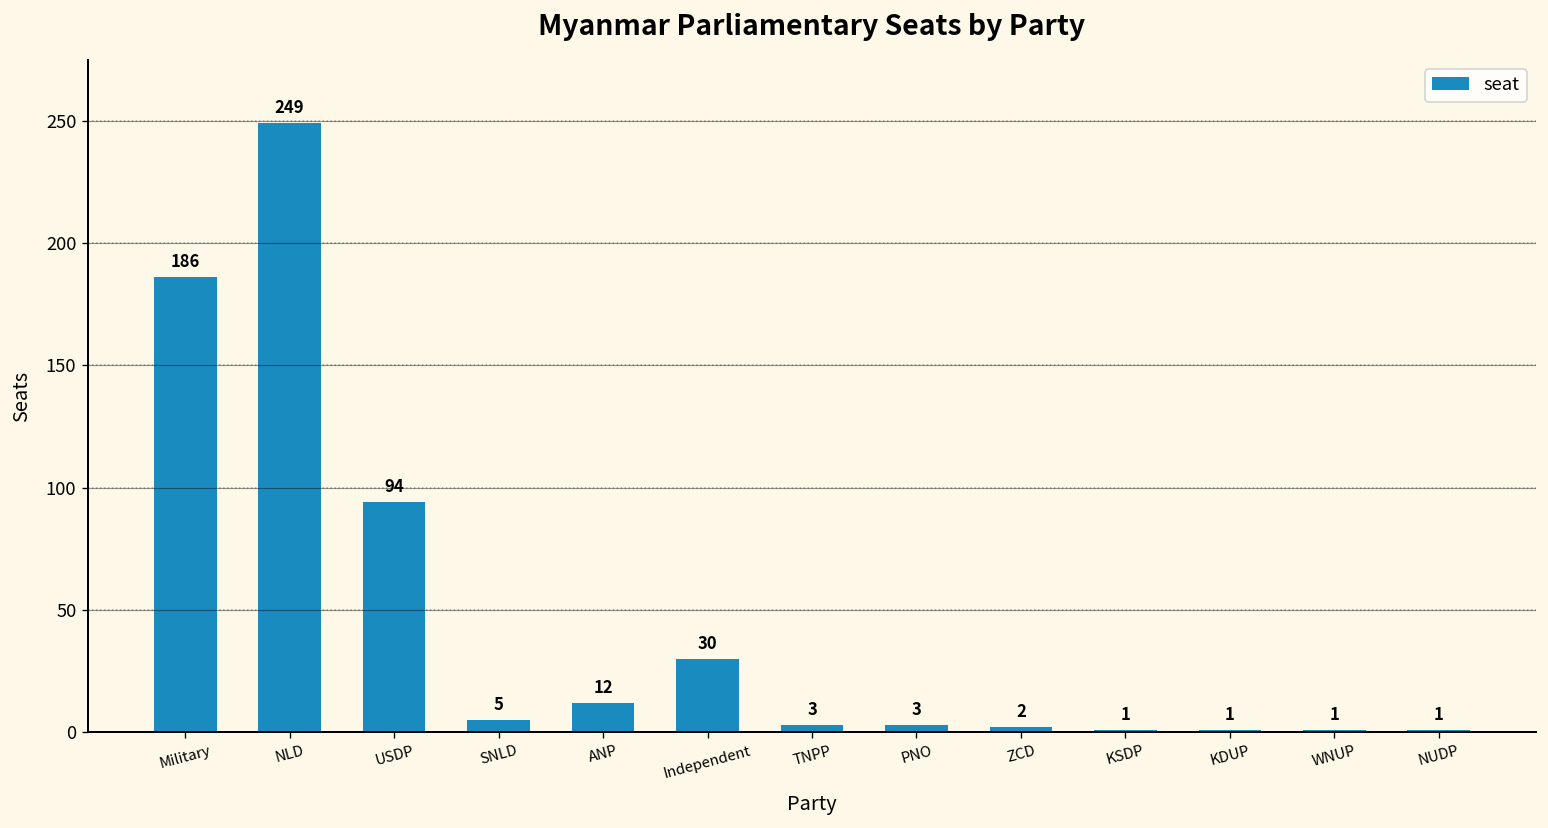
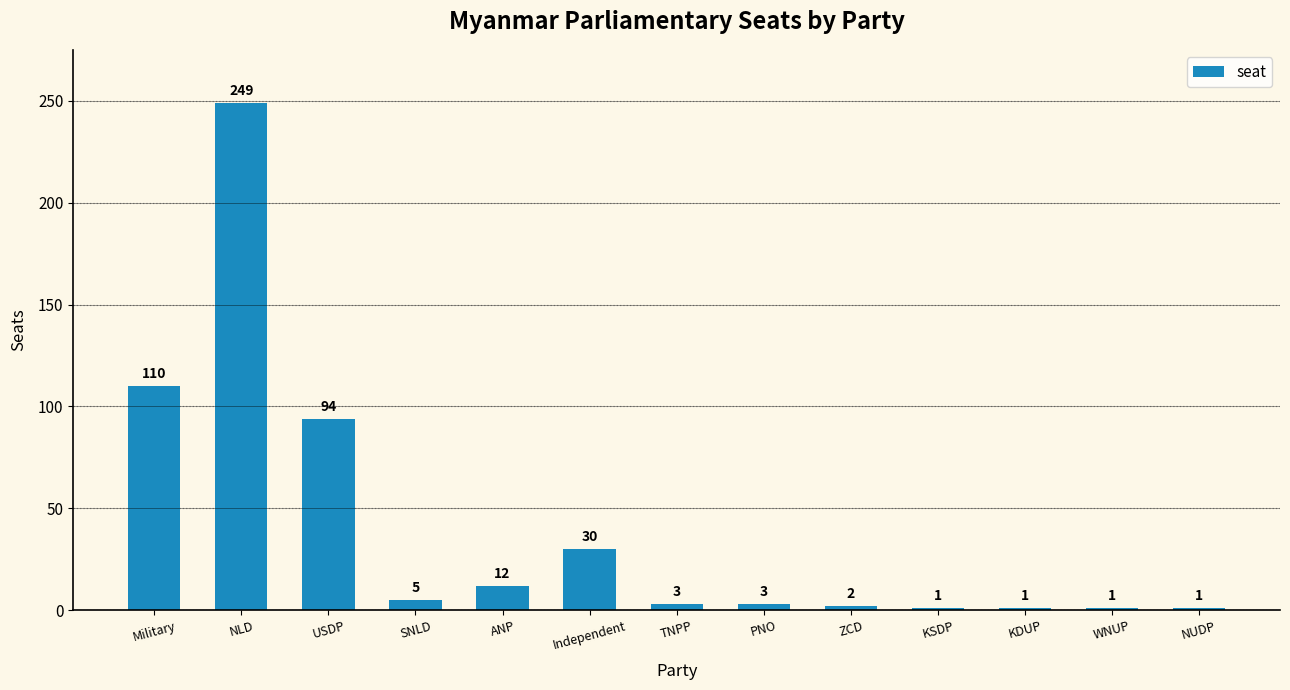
  {
-   "Military": 186,
+   "Military": 110,
    "NLD": 249,
    "USDP": 94,
    "SNLD": 5,
    "ANP": 12,
    "Independent": 30,
    "TNPP": 3,
    "PNO": 3,
    "ZCD": 2,
    "KSDP": 1,
    "KDUP": 1,
    "WNUP": 1,
    "NUDP": 1
  }
